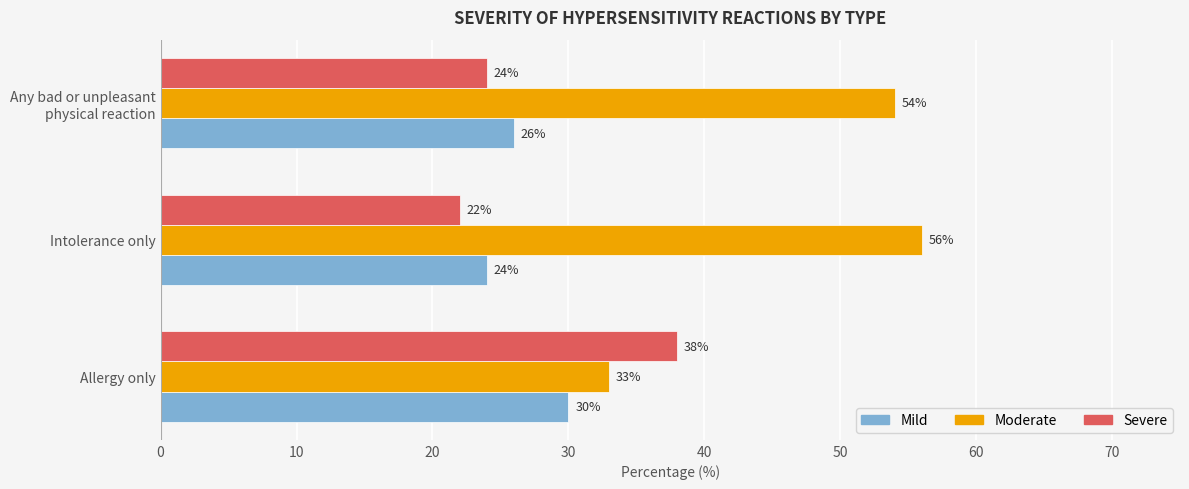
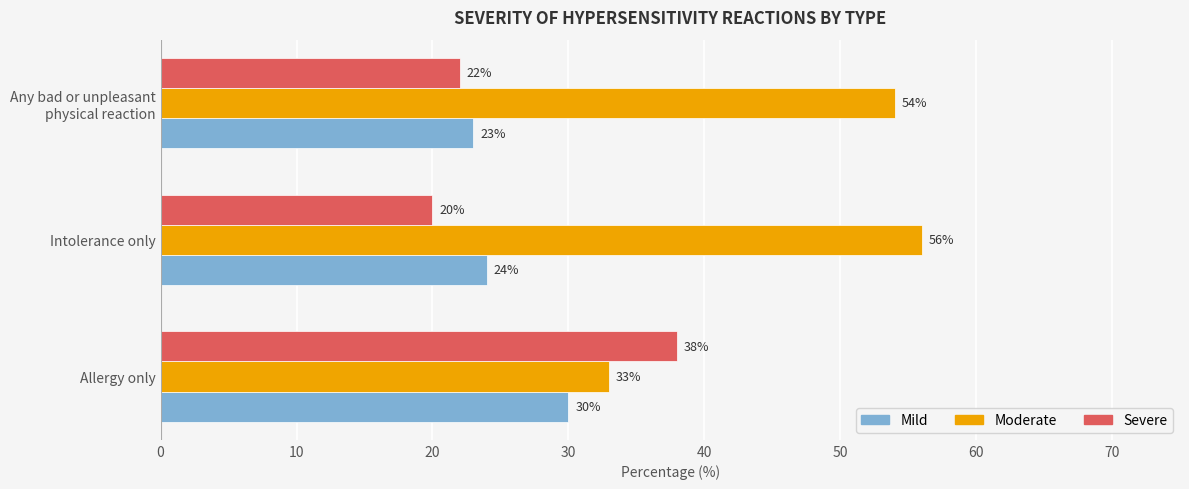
  {
    "Mild": {
-     "Any bad or unpleasant physical reaction": "26%",
+     "Any bad or unpleasant physical reaction": "23%",
      "Intolerance only": "24%",
      "Allergy only": "30%"
    },
    "Moderate": {
      "Any bad or unpleasant physical reaction": "54%",
      "Intolerance only": "56%",
      "Allergy only": "33%"
    },
    "Severe": {
-     "Any bad or unpleasant physical reaction": "24%",
-     "Intolerance only": "22%",
+     "Any bad or unpleasant physical reaction": "22%",
+     "Intolerance only": "20%",
      "Allergy only": "38%"
    }
  }
